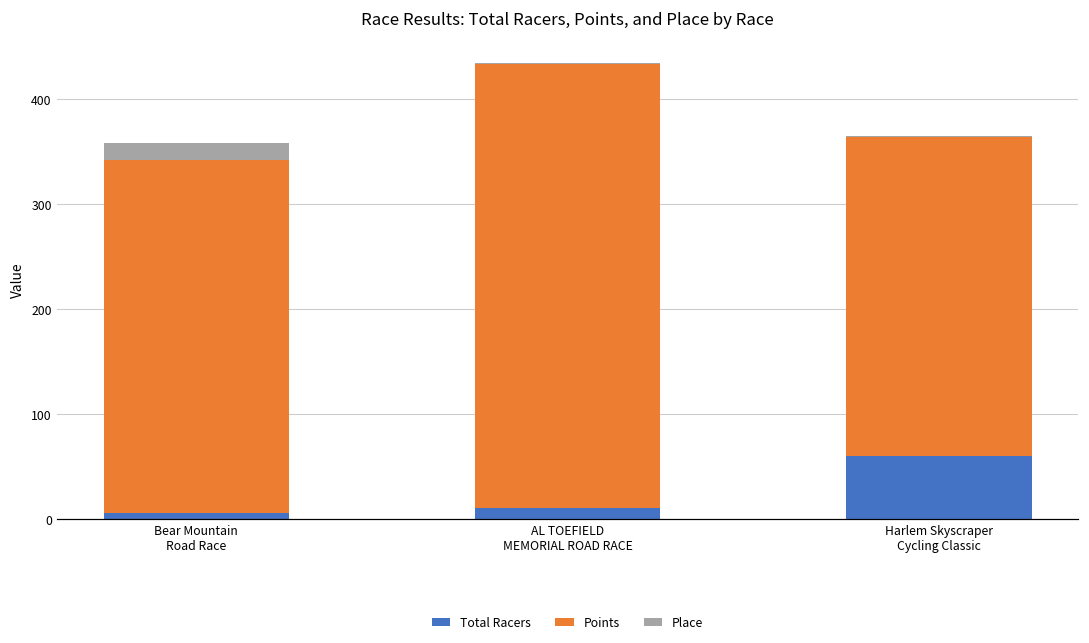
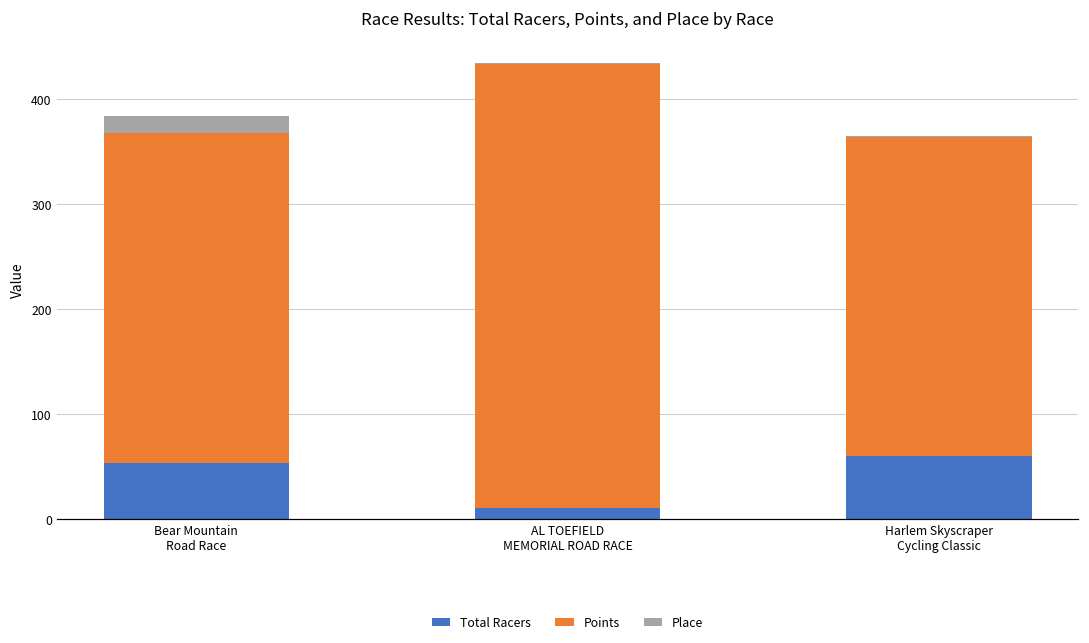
  {
    "Total Racers": {
-     "Bear Mountain Road Race": 10,
+     "Bear Mountain Road Race": 50,
      "AL TOEFIELD MEMORIAL ROAD RACE": 10,
      "Harlem Skyscraper Cycling Classic": 60
    },
    "Points": {
-     "Bear Mountain Road Race": 340,
+     "Bear Mountain Road Race": 320,
      "AL TOEFIELD MEMORIAL ROAD RACE": 420,
      "Harlem Skyscraper Cycling Classic": 300
    },
    "Place": {
      "Bear Mountain Road Race": 20
    }
  }
